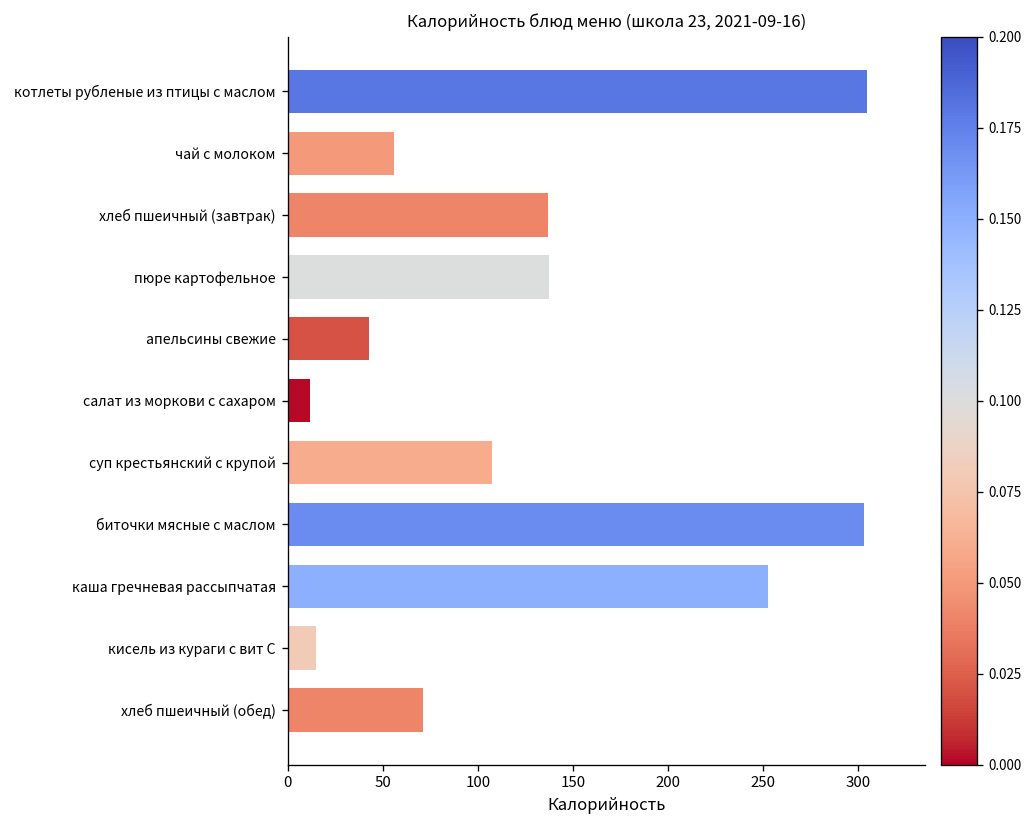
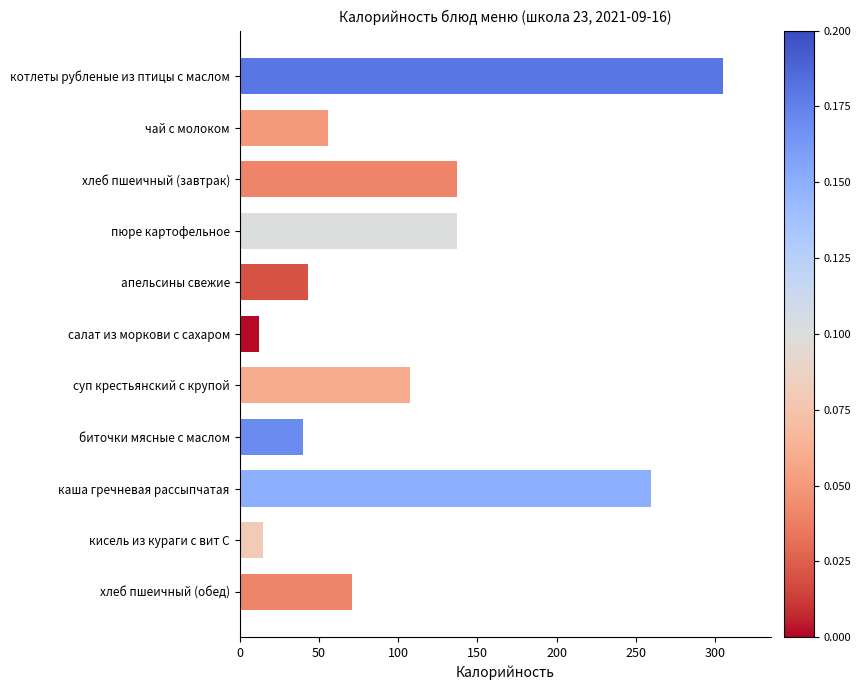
  {
    "котлеты рубленые из птицы с маслом": 305,
    "чай с молоком": 56,
    "хлеб пшеичный (завтрак)": 137,
    "пюре картофельное": 137,
    "апельсины свежие": 43,
    "салат из моркови с сахаром": 12,
    "суп крестьянский с крупой": 107,
-   "биточки мясные с маслом": 303,
-   "каша гречневая рассыпчатая": 253,
+   "биточки мясные с маслом": 40,
+   "каша гречневая рассыпчатая": 260,
    "кисель из кураги с вит С": 15,
    "хлеб пшеичный (обед)": 71
  }
